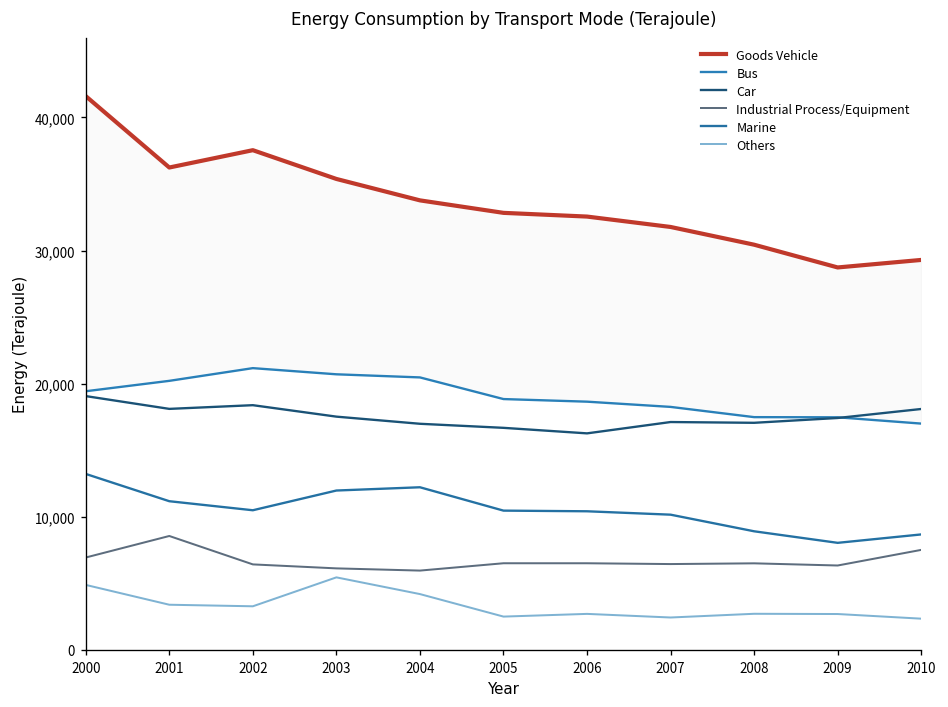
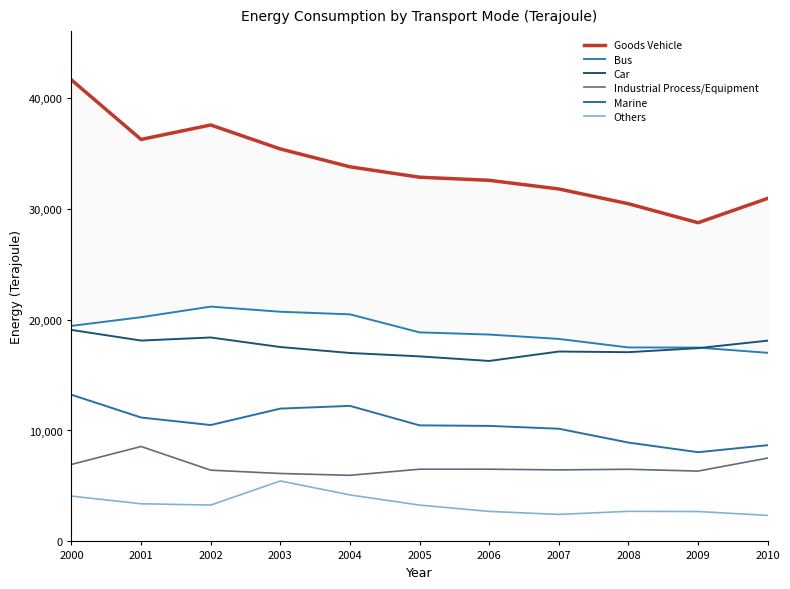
  {
    "Goods Vehicle": {
      "2000": "41,600",
      "2001": "36,200",
      "2002": "37,500",
      "2003": "35,400",
      "2004": "33,800",
      "2005": "32,800",
      "2006": "32,600",
      "2007": "31,800",
      "2008": "30,400",
      "2009": "28,700",
-     "2010": "29,300"
+     "2010": "30,900"
    },
    "Industrial Process/Equipment": {
      "2000": "6,900",
      "2001": "8,600",
      "2002": "6,400",
      "2003": "6,100",
      "2004": "6,000",
      "2005": "6,500",
      "2006": "6,500",
      "2007": "6,400",
      "2008": "6,500",
      "2009": "6,300",
      "2010": "7,500"
    },
    "Others": {
-     "2000": "4,900",
+     "2000": "4,100",
      "2001": "3,400",
      "2002": "3,300",
      "2003": "5,400",
      "2004": "4,200",
-     "2005": "2,500",
+     "2005": "3,300",
      "2006": "2,700",
      "2007": "2,400",
      "2008": "2,700",
      "2009": "2,700",
      "2010": "2,300"
    }
  }
